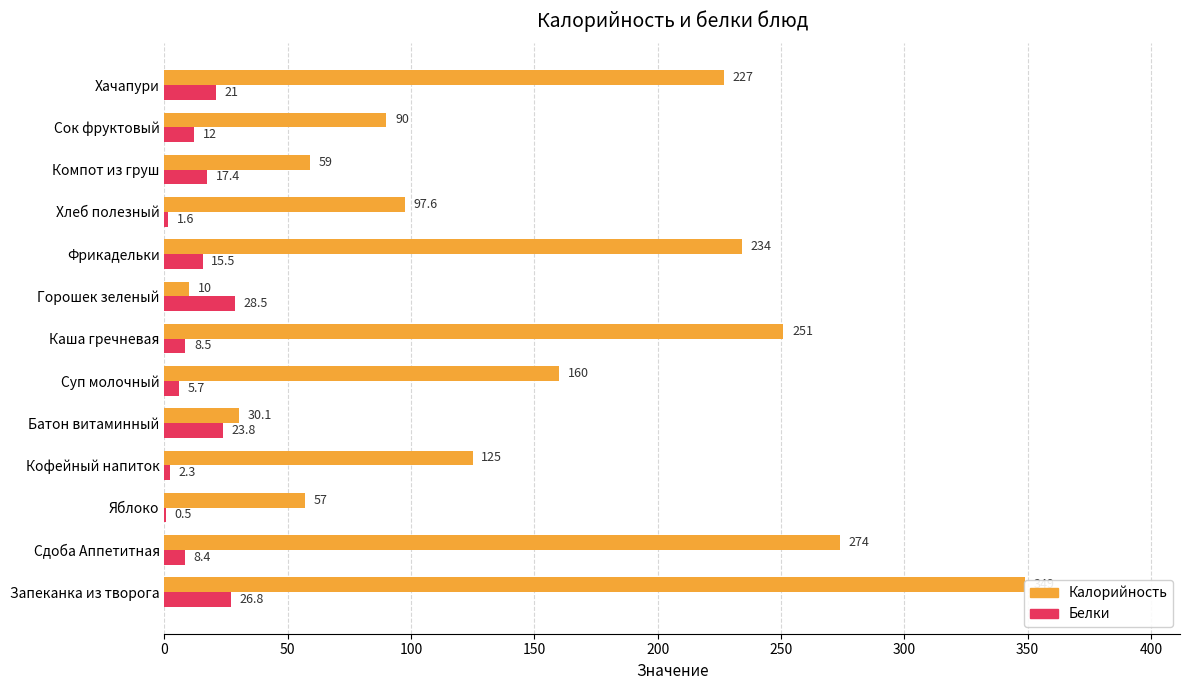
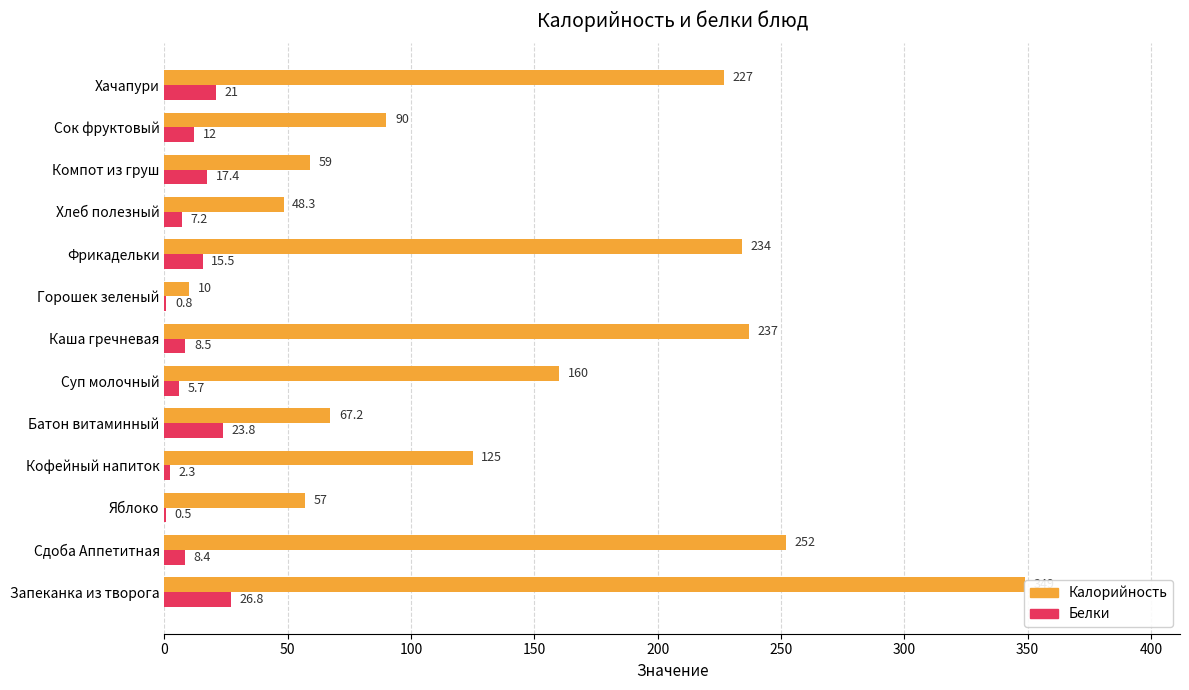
  {
    "Калорийность": {
      "Хачапури": 227,
      "Сок фруктовый": 90,
      "Компот из груш": 59,
-     "Хлеб полезный": 97.6,
+     "Хлеб полезный": 48.3,
      "Фрикадельки": 234,
      "Горошек зеленый": 10,
-     "Каша гречневая": 251,
+     "Каша гречневая": 237,
      "Суп молочный": 160,
-     "Батон витаминный": 30.1,
+     "Батон витаминный": 67.2,
      "Кофейный напиток": 125,
      "Яблоко": 57,
-     "Сдоба Аппетитная": 274
+     "Сдоба Аппетитная": 252
    },
    "Белки": {
      "Хачапури": 21,
      "Сок фруктовый": 12,
      "Компот из груш": 17.4,
-     "Хлеб полезный": 1.6,
+     "Хлеб полезный": 7.2,
      "Фрикадельки": 15.5,
-     "Горошек зеленый": 28.5,
+     "Горошек зеленый": 0.8,
      "Каша гречневая": 8.5,
      "Суп молочный": 5.7,
      "Батон витаминный": 23.8,
      "Кофейный напиток": 2.3,
      "Яблоко": 0.5,
      "Сдоба Аппетитная": 8.4,
      "Запеканка из творога": 26.8
    }
  }
